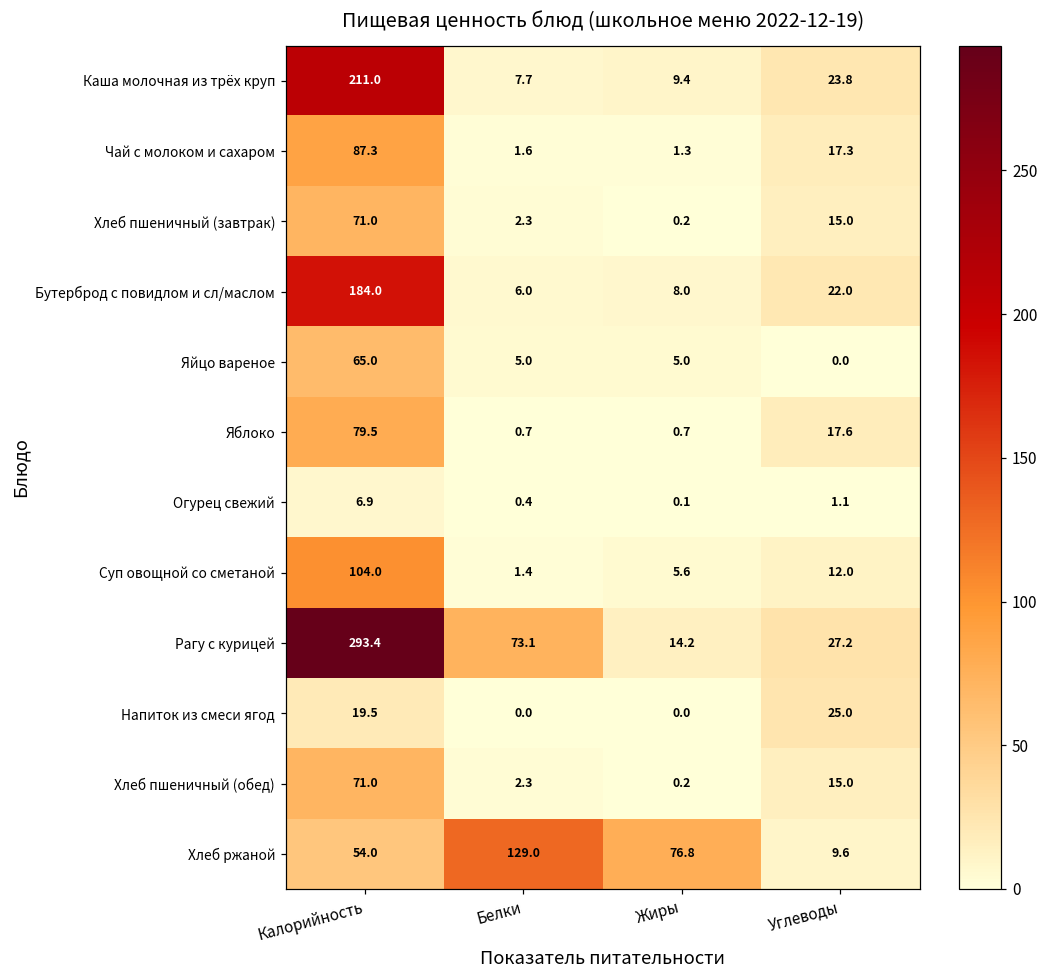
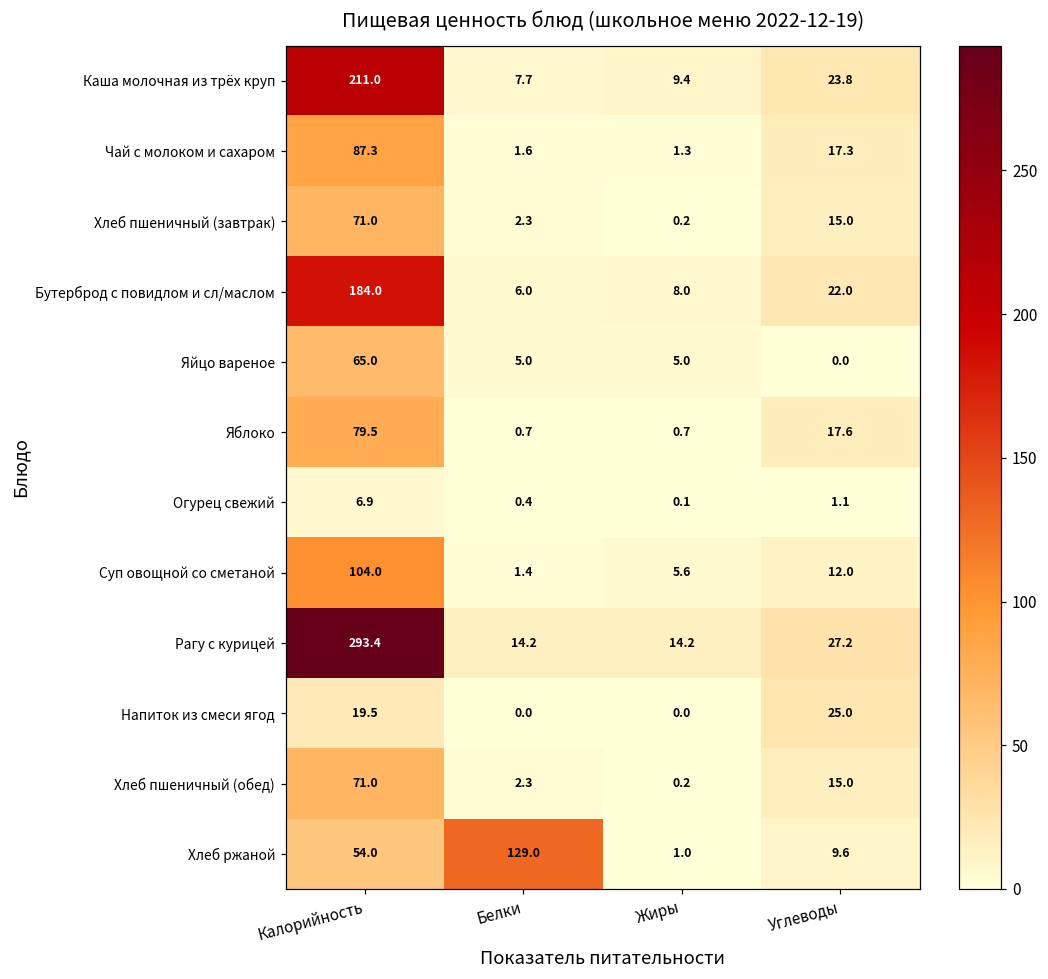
  {
    "Каша молочная из трёх круп": {
      "Калорийность": 211.0,
      "Белки": 7.7,
      "Жиры": 9.4,
      "Углеводы": 23.8
    },
    "Чай с молоком и сахаром": {
      "Калорийность": 87.3,
      "Белки": 1.6,
      "Жиры": 1.3,
      "Углеводы": 17.3
    },
    "Хлеб пшеничный (завтрак)": {
      "Калорийность": 71.0,
      "Белки": 2.3,
      "Жиры": 0.2,
      "Углеводы": 15.0
    },
    "Бутерброд с повидлом и сл/маслом": {
      "Калорийность": 184.0,
      "Белки": 6.0,
      "Жиры": 8.0,
      "Углеводы": 22.0
    },
    "Яйцо вареное": {
      "Калорийность": 65.0,
      "Белки": 5.0,
      "Жиры": 5.0,
      "Углеводы": 0.0
    },
    "Яблоко": {
      "Калорийность": 79.5,
      "Белки": 0.7,
      "Жиры": 0.7,
      "Углеводы": 17.6
    },
    "Огурец свежий": {
      "Калорийность": 6.9,
      "Белки": 0.4,
      "Жиры": 0.1,
      "Углеводы": 1.1
    },
    "Суп овощной со сметаной": {
      "Калорийность": 104.0,
      "Белки": 1.4,
      "Жиры": 5.6,
      "Углеводы": 12.0
    },
    "Рагу с курицей": {
      "Калорийность": 293.4,
-     "Белки": 73.1,
+     "Белки": 14.2,
      "Жиры": 14.2,
      "Углеводы": 27.2
    },
    "Напиток из смеси ягод": {
      "Калорийность": 19.5,
      "Белки": 0.0,
      "Жиры": 0.0,
      "Углеводы": 25.0
    },
    "Хлеб пшеничный (обед)": {
      "Калорийность": 71.0,
      "Белки": 2.3,
      "Жиры": 0.2,
      "Углеводы": 15.0
    },
    "Хлеб ржаной": {
      "Калорийность": 54.0,
      "Белки": 129.0,
-     "Жиры": 76.8,
+     "Жиры": 1.0,
      "Углеводы": 9.6
    }
  }
